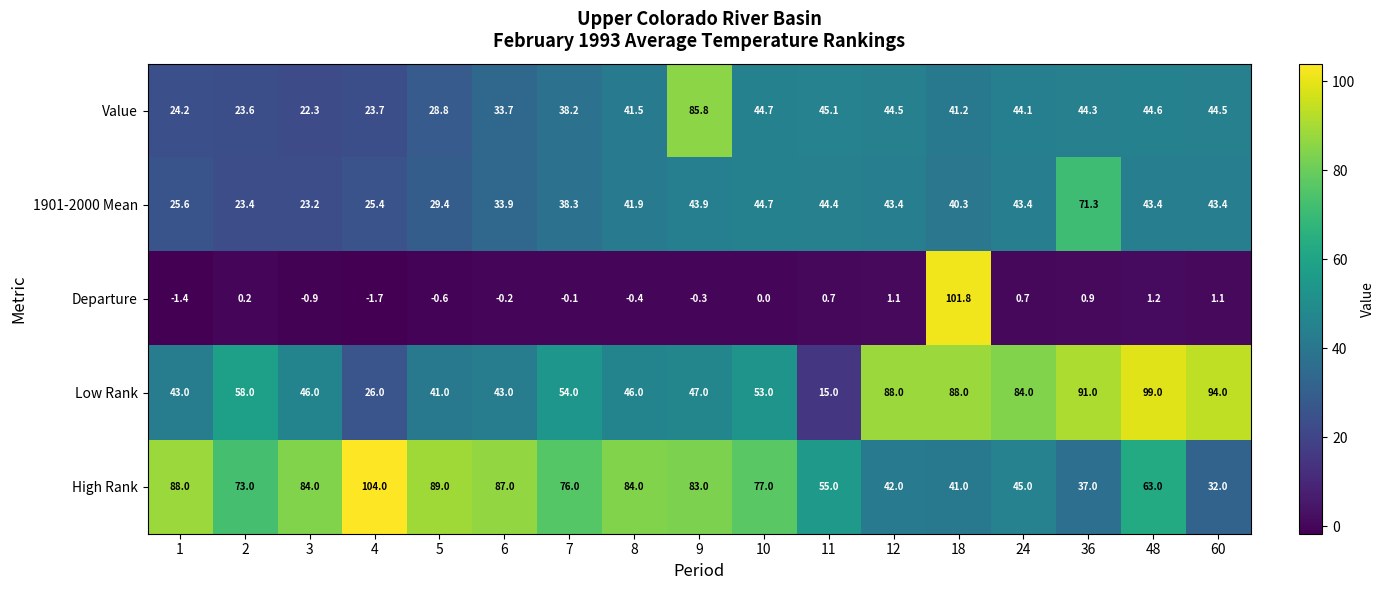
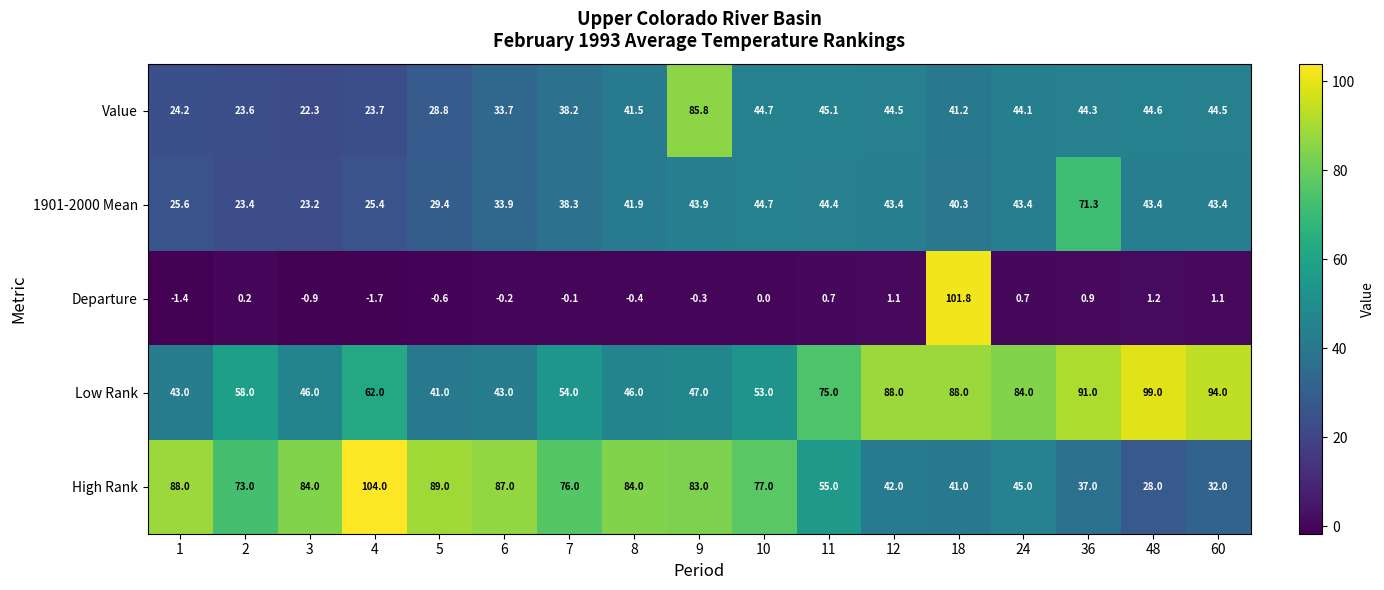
  {
    "Value": {
      "1": 24.2,
      "2": 23.6,
      "3": 22.3,
      "4": 23.7,
      "5": 28.8,
      "6": 33.7,
      "7": 38.2,
      "8": 41.5,
      "9": 85.8,
      "10": 44.7,
      "11": 45.1,
      "12": 44.5,
      "18": 41.2,
      "24": 44.1,
      "36": 44.3,
      "48": 44.6,
      "60": 44.5
    },
    "1901-2000 Mean": {
      "1": 25.6,
      "2": 23.4,
      "3": 23.2,
      "4": 25.4,
      "5": 29.4,
      "6": 33.9,
      "7": 38.3,
      "8": 41.9,
      "9": 43.9,
      "10": 44.7,
      "11": 44.4,
      "12": 43.4,
      "18": 40.3,
      "24": 43.4,
      "36": 71.3,
      "48": 43.4,
      "60": 43.4
    },
    "Departure": {
      "1": -1.4,
      "2": 0.2,
      "3": -0.9,
      "4": -1.7,
      "5": -0.6,
      "6": -0.2,
      "7": -0.1,
      "8": -0.4,
      "9": -0.3,
      "10": 0.0,
      "11": 0.7,
      "12": 1.1,
      "18": 101.8,
      "24": 0.7,
      "36": 0.9,
      "48": 1.2,
      "60": 1.1
    },
    "Low Rank": {
      "1": 43.0,
      "2": 58.0,
      "3": 46.0,
-     "4": 26.0,
+     "4": 62.0,
      "5": 41.0,
      "6": 43.0,
      "7": 54.0,
      "8": 46.0,
      "9": 47.0,
      "10": 53.0,
-     "11": 15.0,
+     "11": 75.0,
      "12": 88.0,
      "18": 88.0,
      "24": 84.0,
      "36": 91.0,
      "48": 99.0,
      "60": 94.0
    },
    "High Rank": {
      "1": 88.0,
      "2": 73.0,
      "3": 84.0,
      "4": 104.0,
      "5": 89.0,
      "6": 87.0,
      "7": 76.0,
      "8": 84.0,
      "9": 83.0,
      "10": 77.0,
      "11": 55.0,
      "12": 42.0,
      "18": 41.0,
      "24": 45.0,
      "36": 37.0,
-     "48": 63.0,
+     "48": 28.0,
      "60": 32.0
    }
  }
